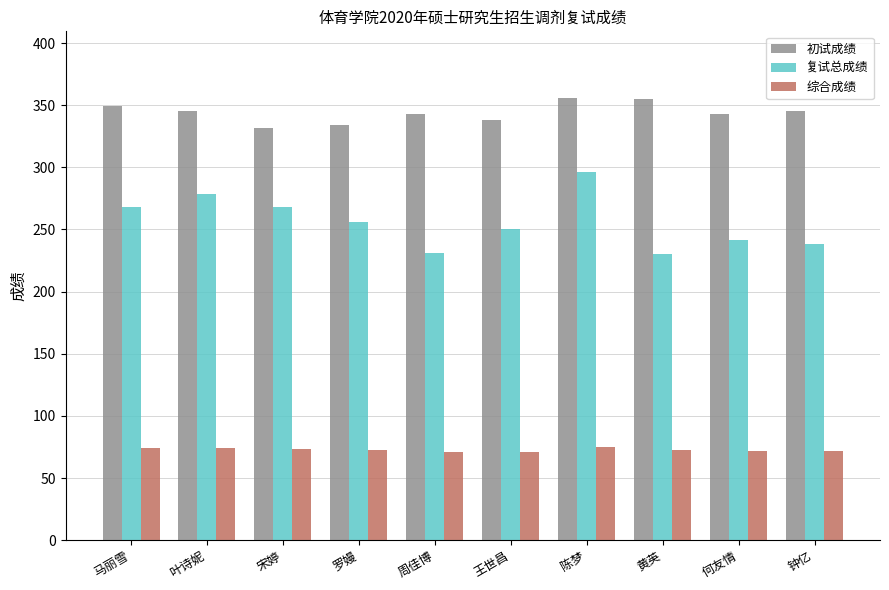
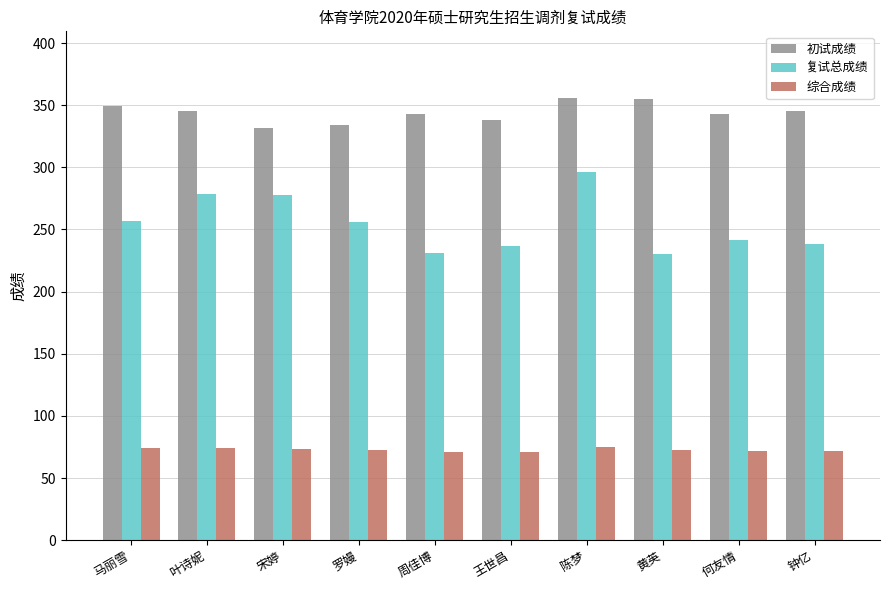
  {
    "初试成绩": {
      "马丽雪": 349,
      "叶诗妮": 345,
      "宋婷": 332,
      "罗嫚": 334,
      "周佳博": 343,
      "王世昌": 338,
      "陈梦": 356,
      "黄英": 355,
      "何友情": 343,
      "钟亿": 345
    },
    "复试总成绩": {
-     "马丽雪": 268,
+     "马丽雪": 257,
      "叶诗妮": 278,
-     "宋婷": 268,
+     "宋婷": 278,
      "罗嫚": 256,
      "周佳博": 231,
-     "王世昌": 251,
+     "王世昌": 237,
      "陈梦": 296,
      "黄英": 230,
      "何友情": 241,
      "钟亿": 238
    },
    "综合成绩": {
      "马丽雪": 75,
      "叶诗妮": 74,
      "宋婷": 73,
      "罗嫚": 72,
      "周佳博": 71,
      "王世昌": 71,
      "陈梦": 75,
      "黄英": 73,
      "何友情": 72,
      "钟亿": 72
    }
  }
